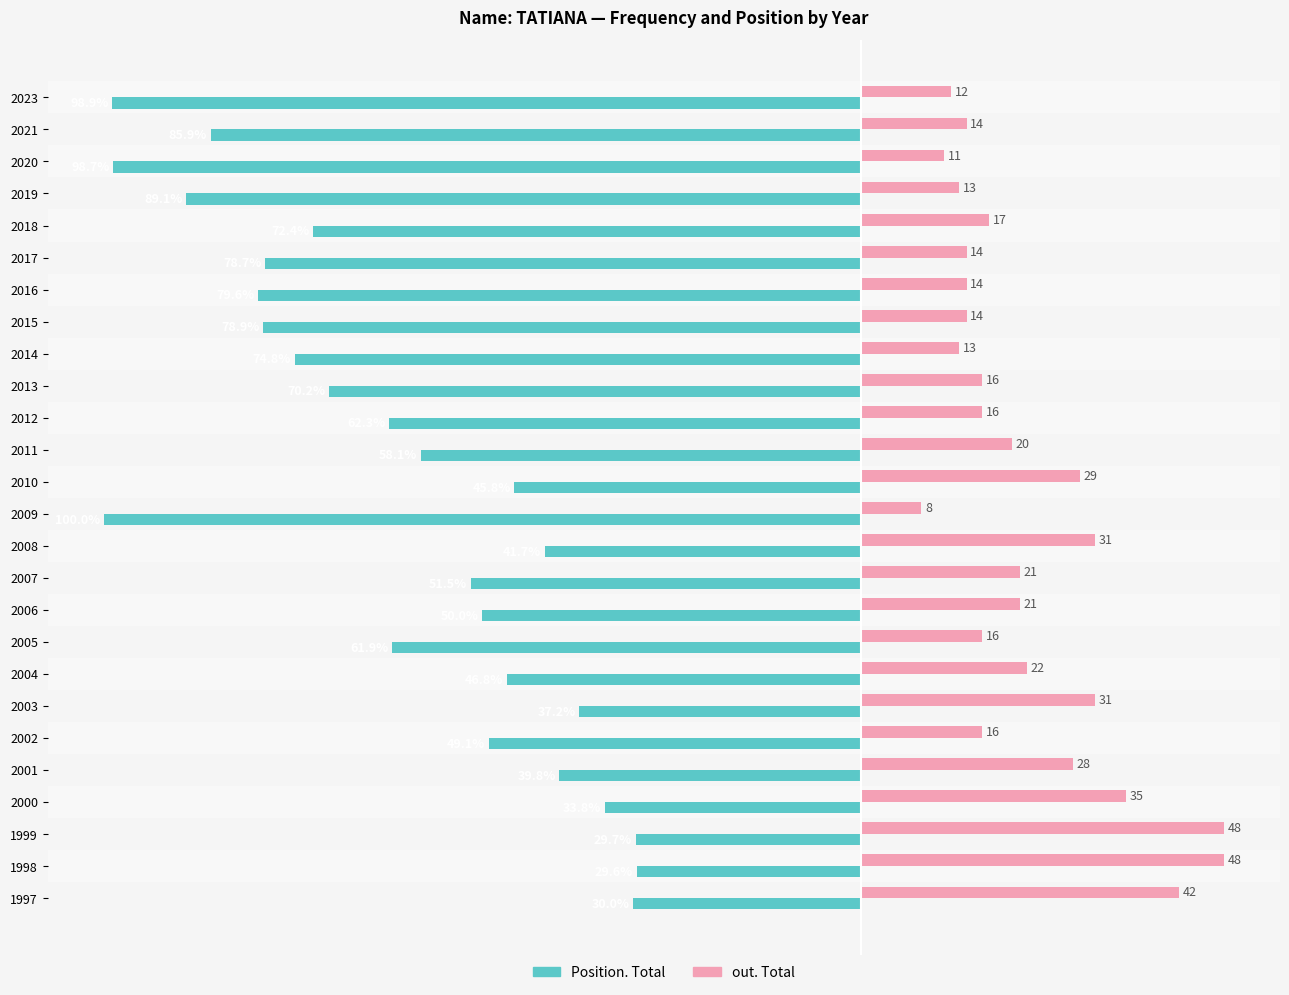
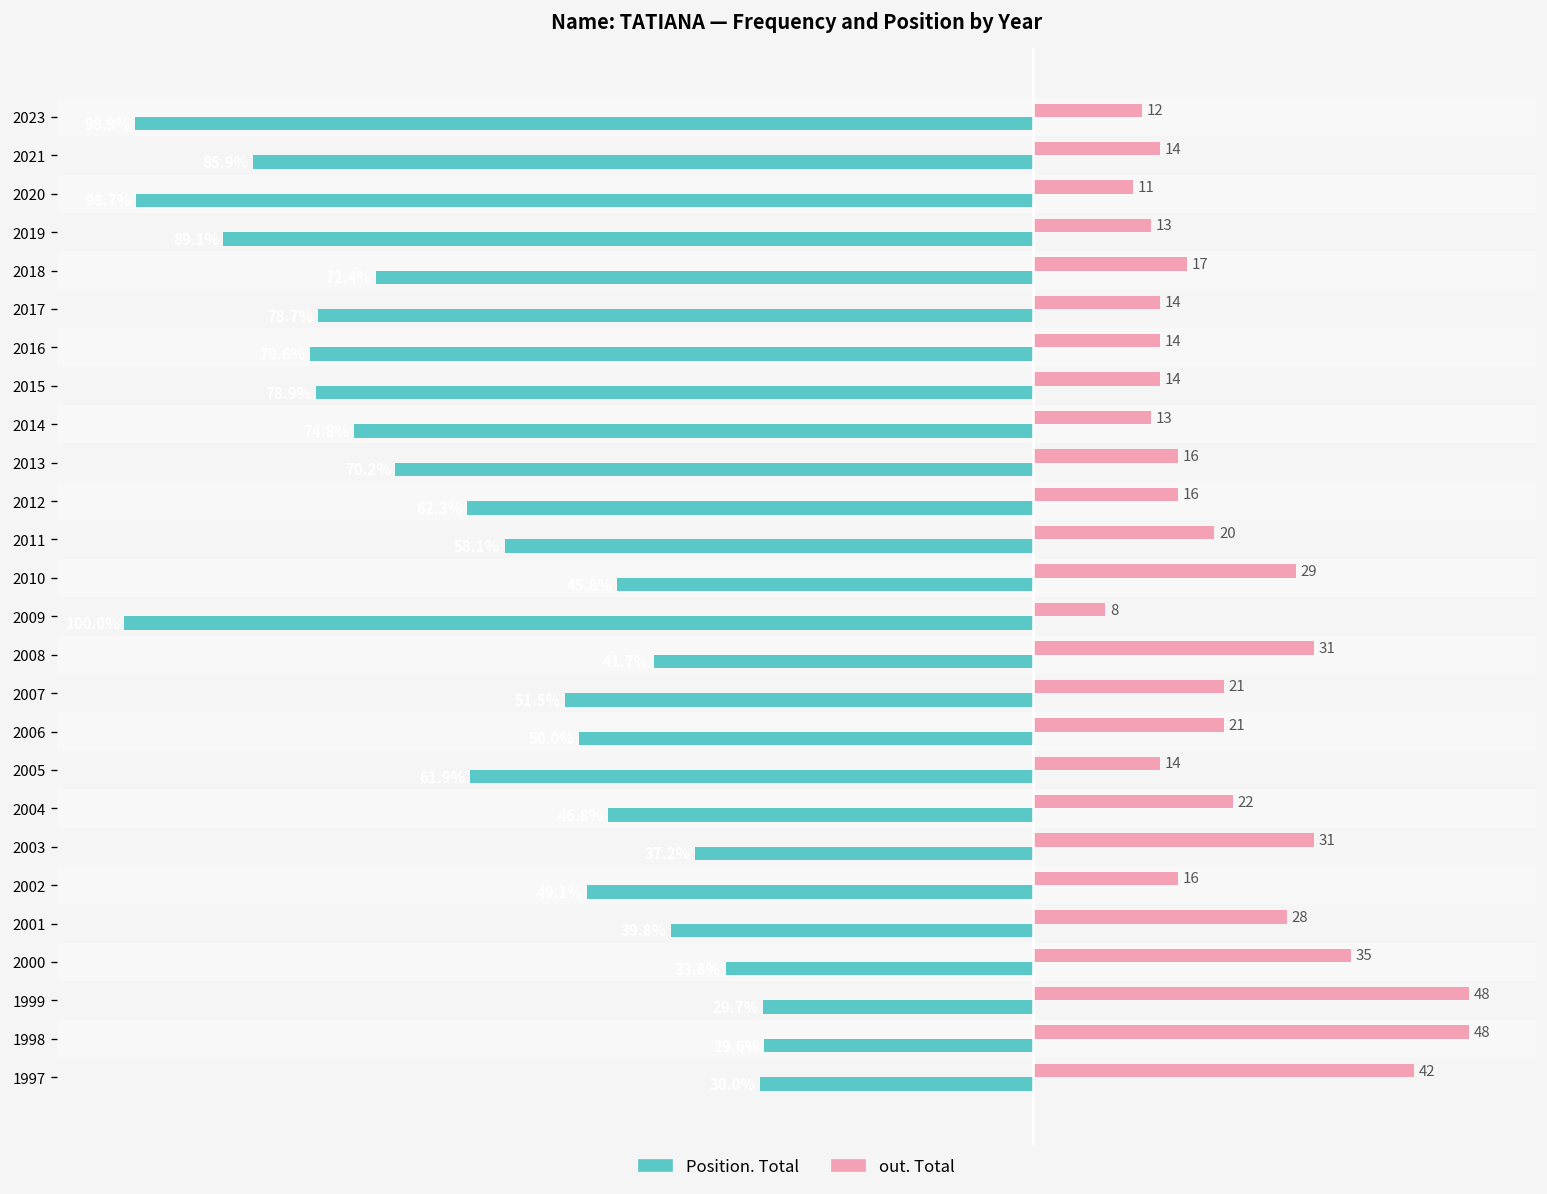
  {
    "out. Total": {
      "2023": 12,
      "2021": 14,
      "2020": 11,
      "2019": 13,
      "2018": 17,
      "2017": 14,
      "2016": 14,
      "2015": 14,
      "2014": 13,
      "2013": 16,
      "2012": 16,
      "2011": 20,
      "2010": 29,
      "2009": 8,
      "2008": 31,
      "2007": 21,
      "2006": 21,
-     "2005": 16,
+     "2005": 14,
      "2004": 22,
      "2003": 31,
      "2002": 16,
      "2001": 28,
      "2000": 35,
      "1999": 48,
      "1998": 48,
      "1997": 42
    }
  }
